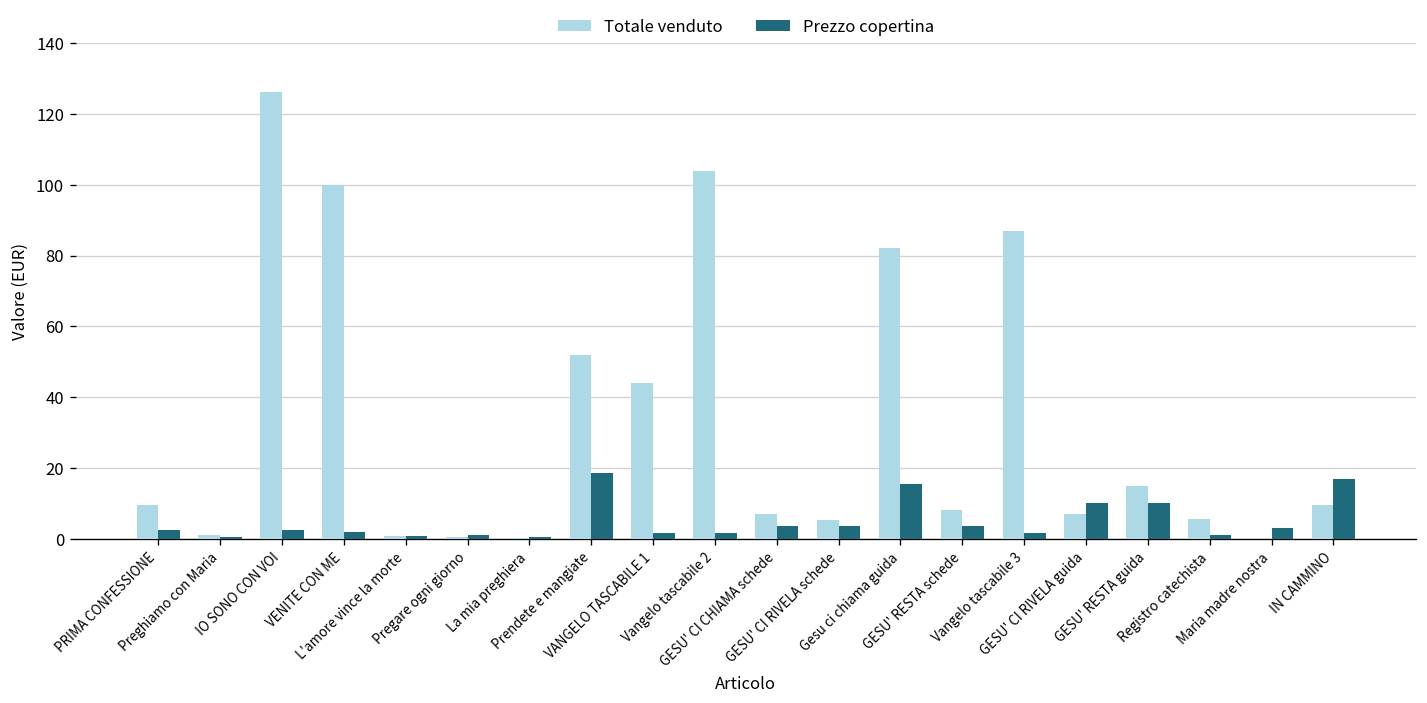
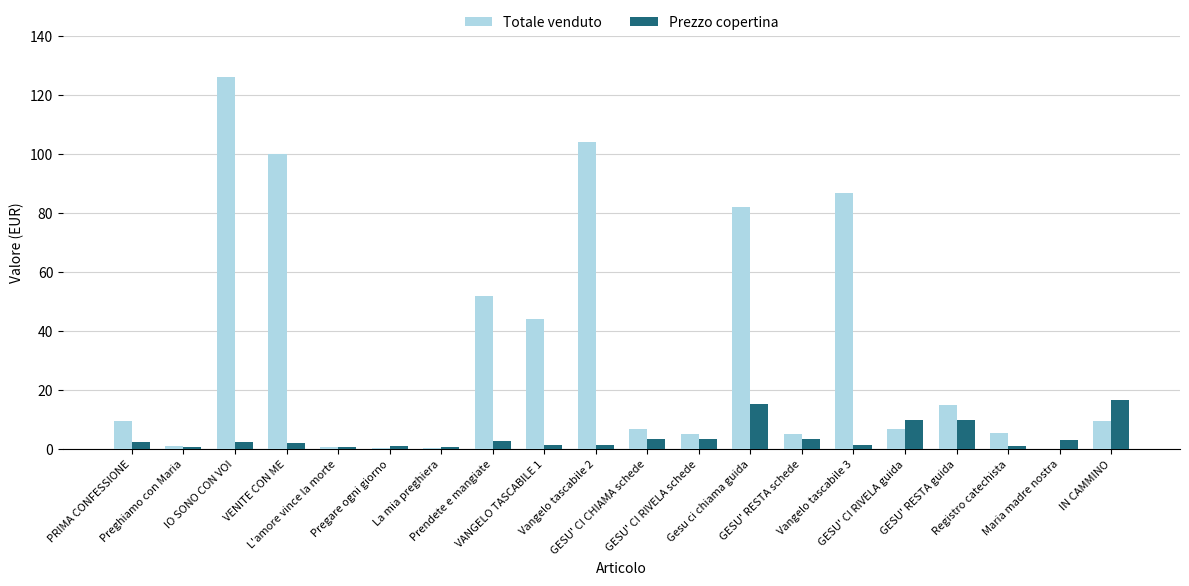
  {
    "Totale venduto": {
      "PRIMA CONFESSIONE": 10,
      "Preghiamo con Maria": 1,
      "IO SONO CON VOI": 126,
      "VENITE CON ME": 100,
      "L'amore vince la morte": 1,
      "Prendete e mangiate": 52,
      "VANGELO TASCABILE 1": 44,
      "Vangelo tascabile 2": 104,
      "GESU' CI CHIAMA schede": 7,
      "GESU' CI RIVELA schede": 5,
      "Gesu ci chiama guida": 82,
-     "GESU' RESTA schede": 8,
+     "GESU' RESTA schede": 5,
      "Vangelo tascabile 3": 87,
      "GESU' CI RIVELA guida": 7,
      "GESU' RESTA guida": 15,
      "Registro catechista": 6,
      "Maria madre nostra": 0,
      "IN CAMMINO": 10
    },
    "Prezzo copertina": {
      "PRIMA CONFESSIONE": 2,
      "IO SONO CON VOI": 3,
      "VENITE CON ME": 2,
      "L'amore vince la morte": 1,
      "Pregare ogni giorno": 1,
-     "Prendete e mangiate": 19,
+     "Prendete e mangiate": 3,
      "VANGELO TASCABILE 1": 2,
      "Vangelo tascabile 2": 2,
      "GESU' CI CHIAMA schede": 4,
      "GESU' CI RIVELA schede": 4,
      "Gesu ci chiama guida": 15,
      "GESU' RESTA schede": 4,
      "Vangelo tascabile 3": 2,
      "GESU' CI RIVELA guida": 10,
      "GESU' RESTA guida": 10,
      "Registro catechista": 1,
      "Maria madre nostra": 3,
      "IN CAMMINO": 17
    }
  }
